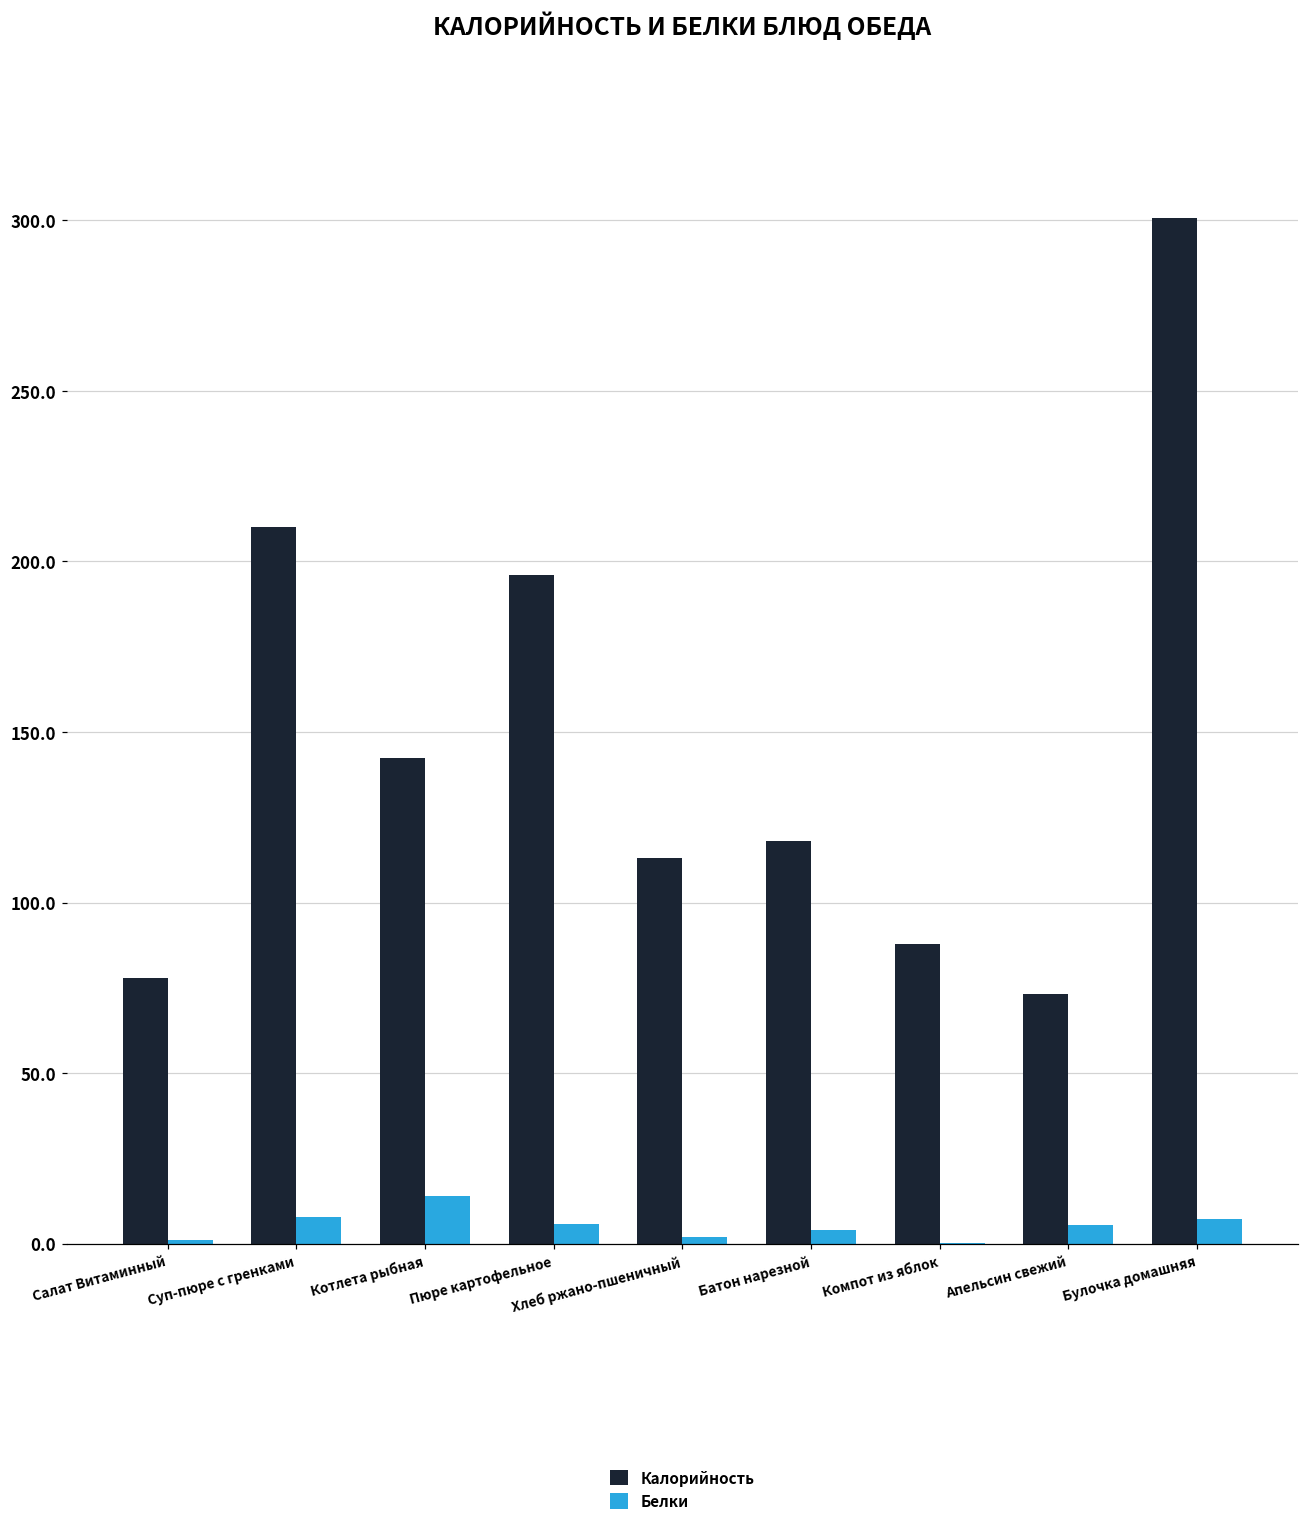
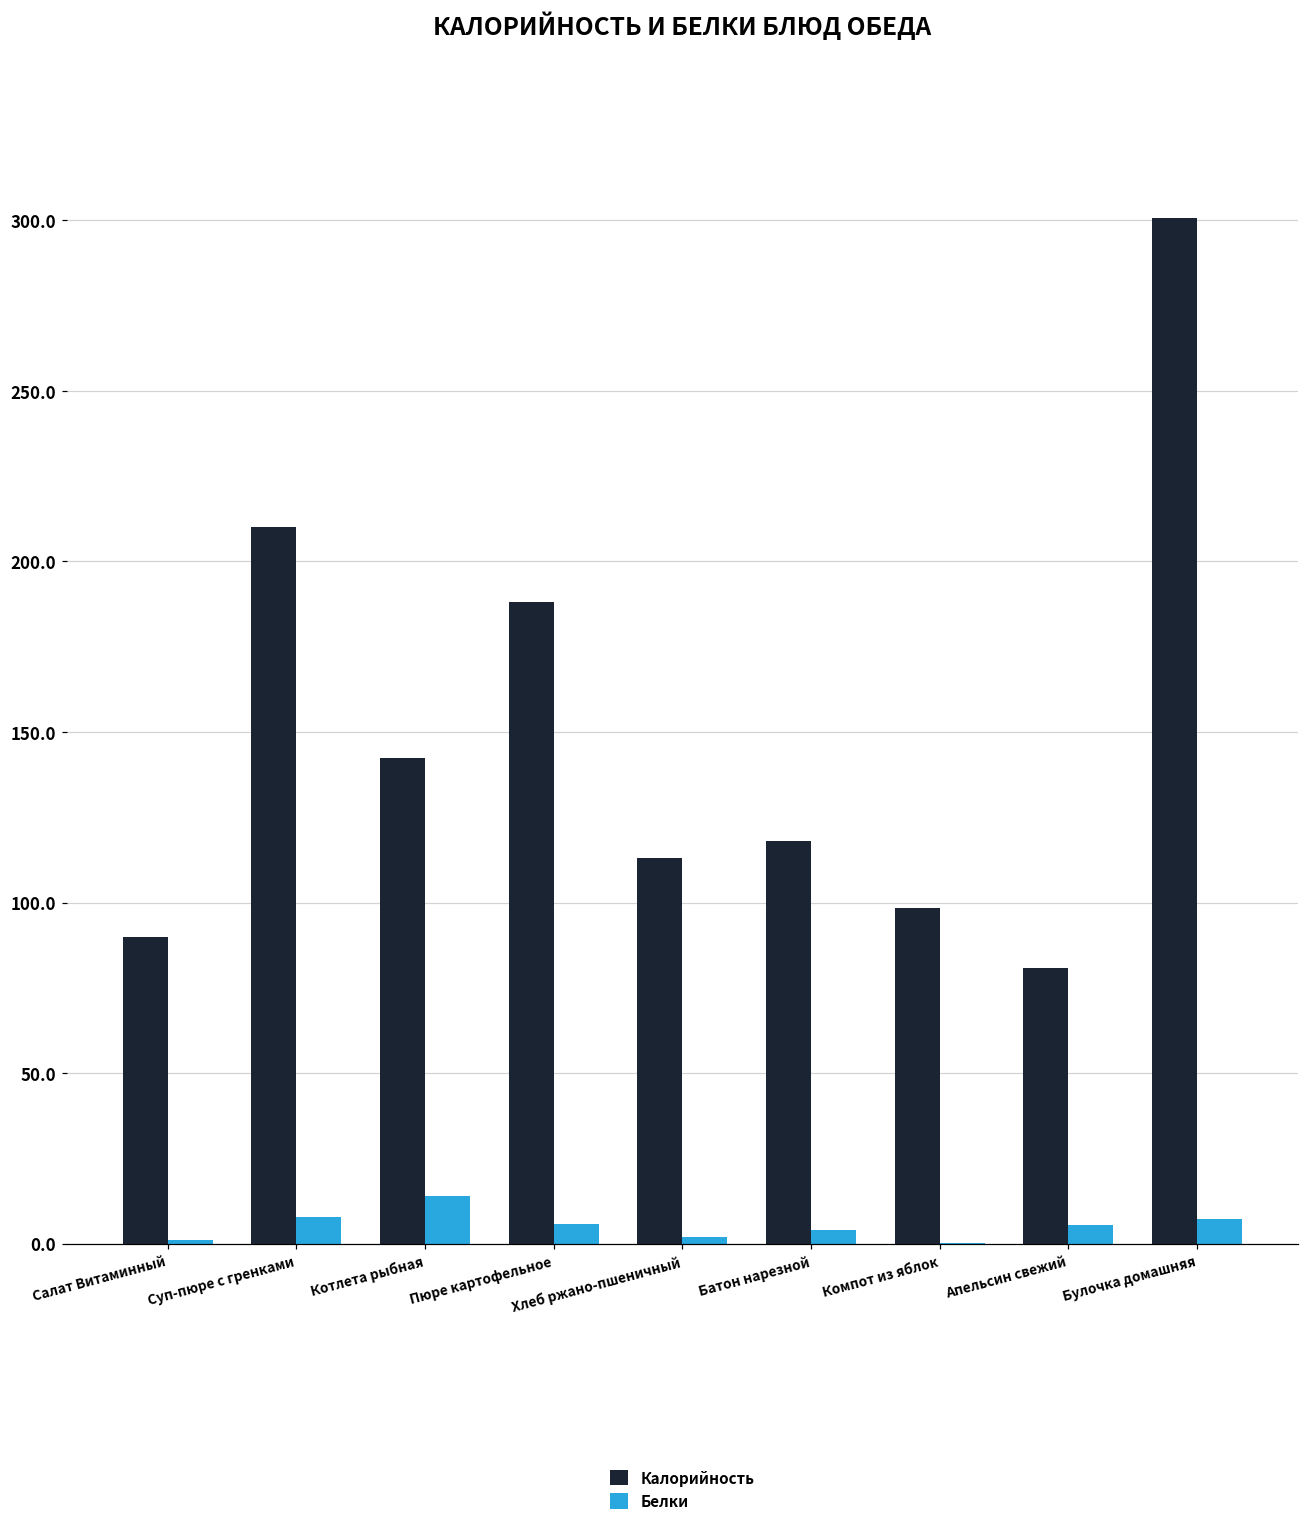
  {
    "Калорийность": {
-     "Салат Витаминный": 78,
+     "Салат Витаминный": 90,
      "Суп-пюре с гренками": 210,
      "Котлета рыбная": 143,
-     "Пюре картофельное": 196,
+     "Пюре картофельное": 188,
      "Хлеб ржано-пшеничный": 113,
      "Батон нарезной": 118,
-     "Компот из яблок": 88,
-     "Апельсин свежий": 73,
+     "Компот из яблок": 99,
+     "Апельсин свежий": 81,
      "Булочка домашняя": 301
    },
    "Белки": {
      "Салат Витаминный": 1,
      "Суп-пюре с гренками": 8,
      "Котлета рыбная": 14,
      "Пюре картофельное": 6,
      "Хлеб ржано-пшеничный": 2,
      "Батон нарезной": 4,
      "Апельсин свежий": 6,
      "Булочка домашняя": 7
    }
  }
